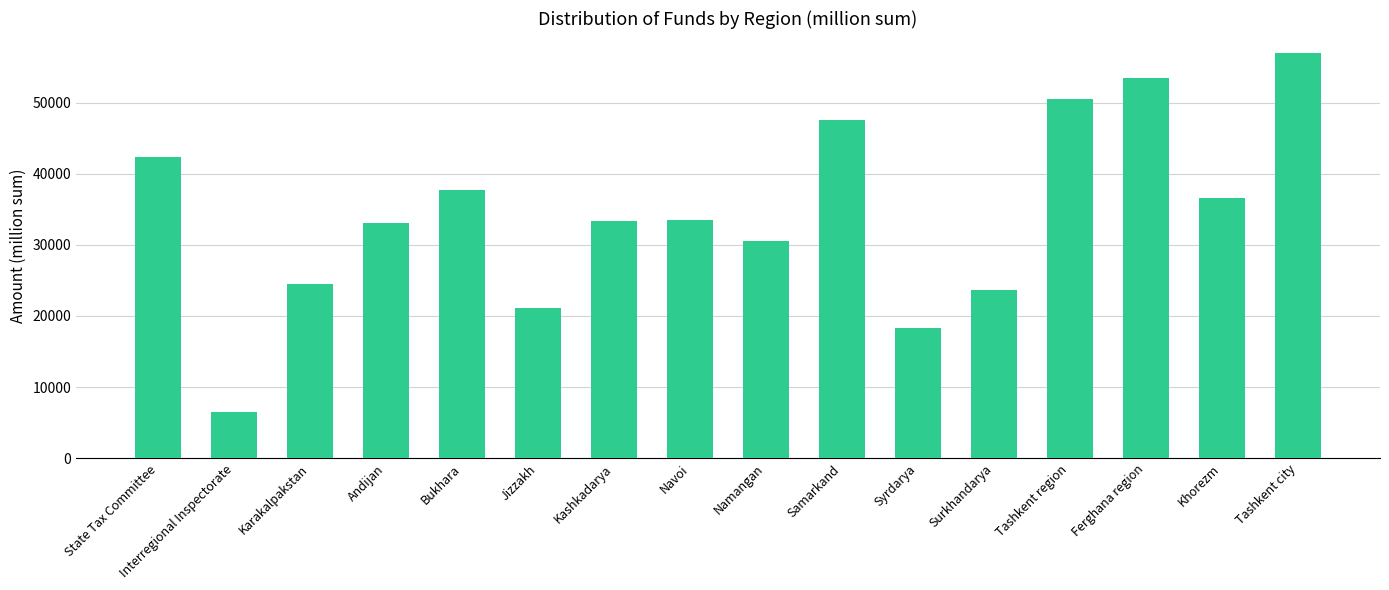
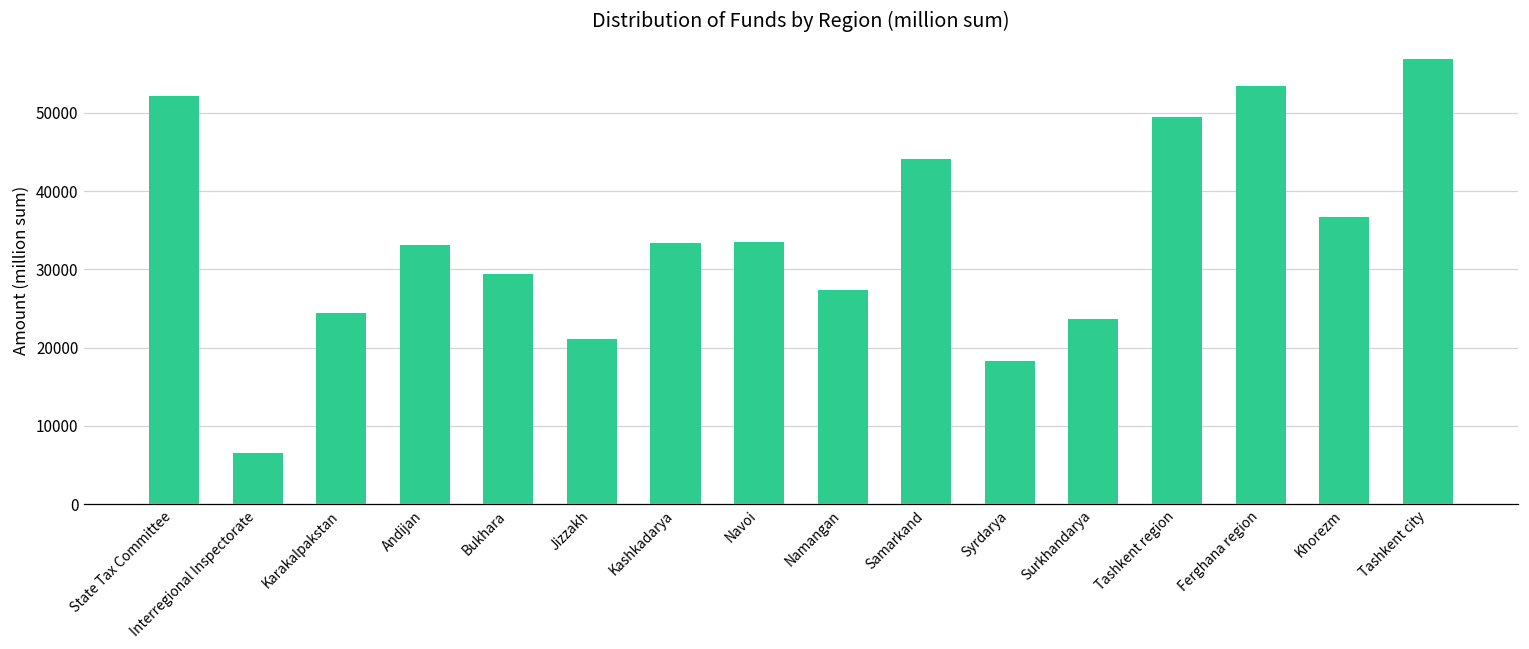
  {
-   "State Tax Committee": 42000,
+   "State Tax Committee": 52000,
    "Interregional Inspectorate": 6000,
    "Karakalpakstan": 24000,
    "Andijan": 33000,
-   "Bukhara": 38000,
+   "Bukhara": 29000,
    "Jizzakh": 21000,
    "Kashkadarya": 33000,
    "Navoi": 33000,
-   "Namangan": 31000,
-   "Samarkand": 48000,
+   "Namangan": 27000,
+   "Samarkand": 44000,
    "Syrdarya": 18000,
    "Surkhandarya": 24000,
-   "Tashkent region": 51000,
+   "Tashkent region": 49000,
    "Ferghana region": 53000,
    "Khorezm": 37000,
    "Tashkent city": 57000
  }
